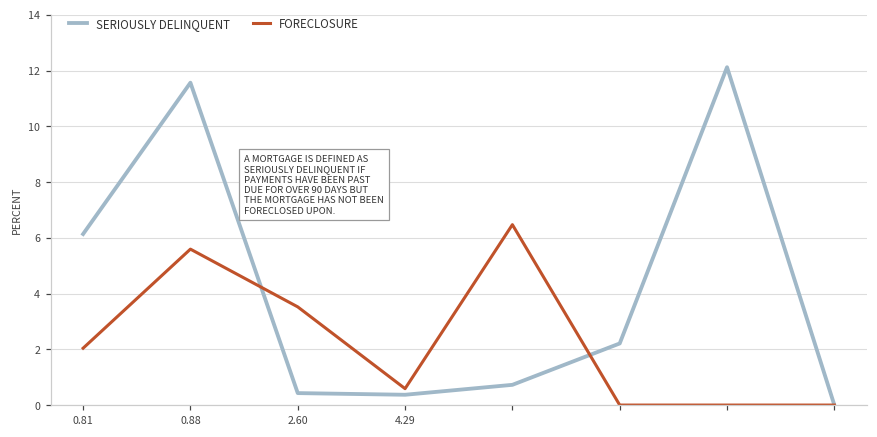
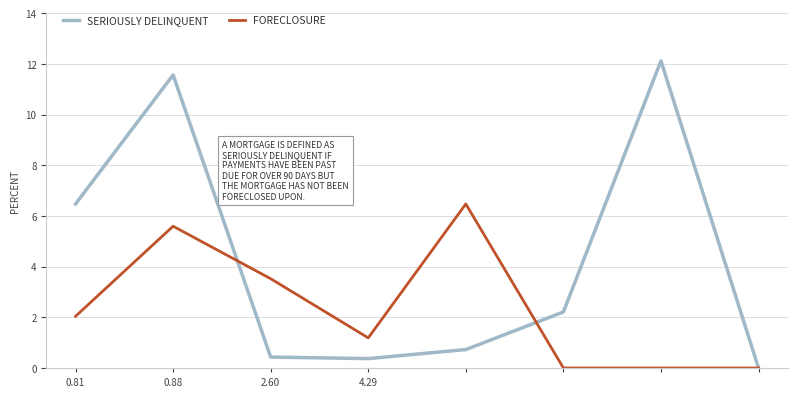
  {
    "SERIOUSLY DELINQUENT": {
-     "0.81": 6.1,
+     "0.81": 6.5,
      "0.88": 11.6,
      "2.60": 0.4,
      "4.29": 0.4
    },
    "FORECLOSURE": {
      "0.81": 2.0,
      "0.88": 5.6,
      "2.60": 3.5,
-     "4.29": 0.6
+     "4.29": 1.2
    }
  }
